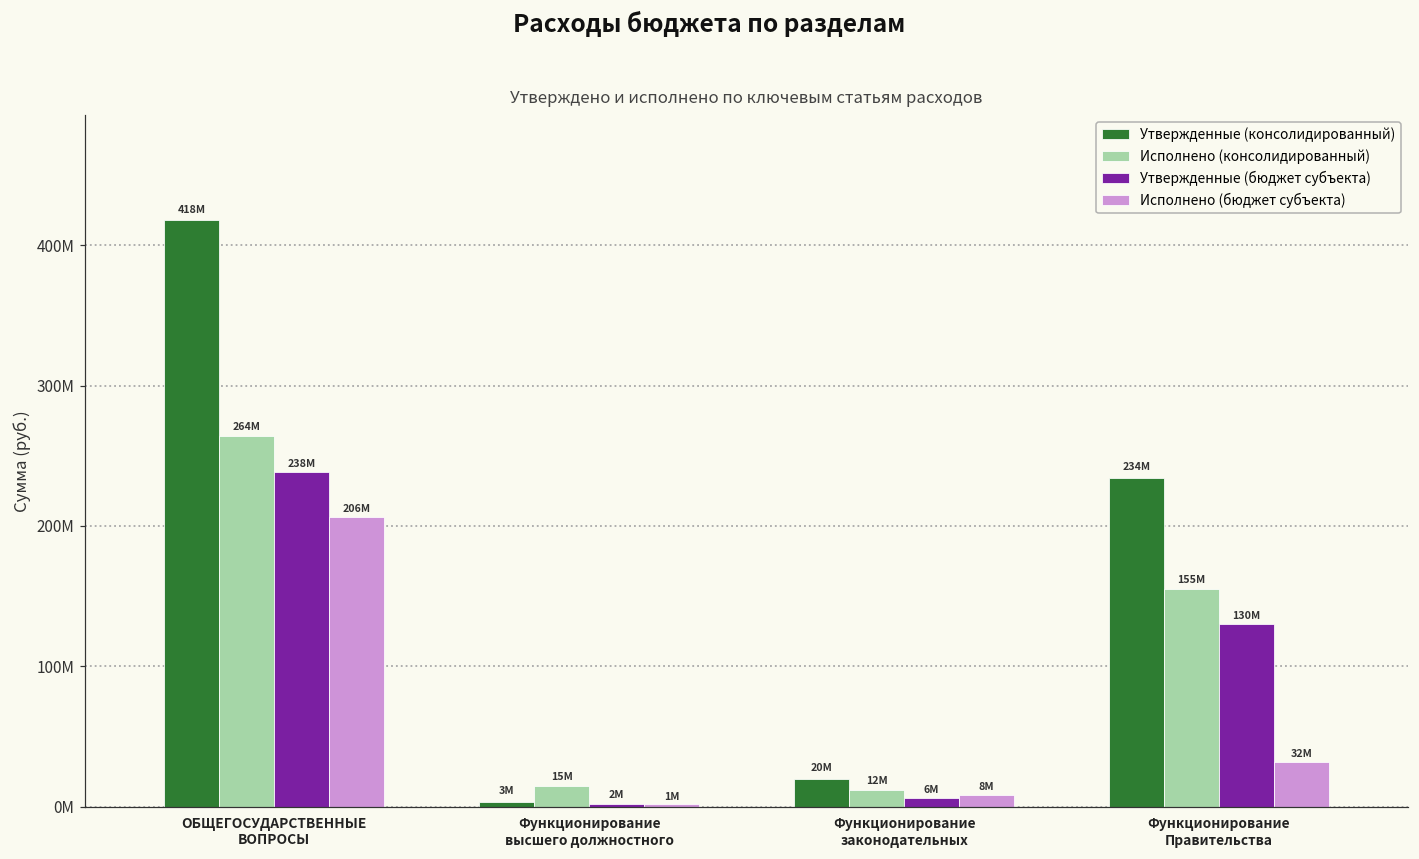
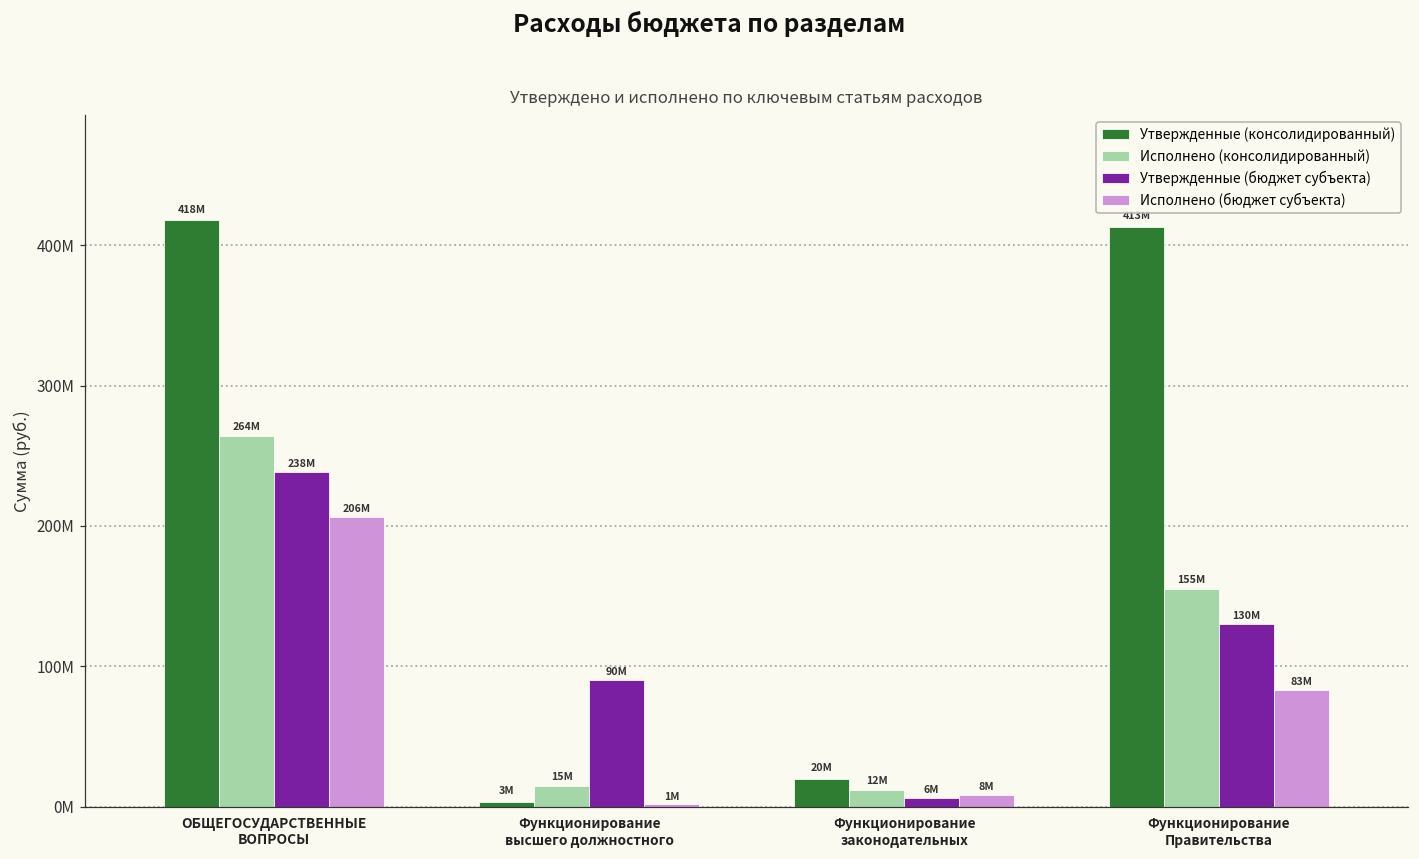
  {
    "Утвержденные (консолидированный)": {
-     "Функционирование Правительства": "234000000"
+     "Функционирование Правительства": "413000000"
    },
    "Исполнено (консолидированный)": {
      "ОБЩЕГОСУДАРСТВЕННЫЕ ВОПРОСЫ": "264M",
      "Функционирование высшего должностного": "15M",
      "Функционирование законодательных": "12M",
      "Функционирование Правительства": "155M"
    },
    "Утвержденные (бюджет субъекта)": {
      "ОБЩЕГОСУДАРСТВЕННЫЕ ВОПРОСЫ": "238M",
-     "Функционирование высшего должностного": "2M",
+     "Функционирование высшего должностного": "90M",
      "Функционирование законодательных": "6M",
      "Функционирование Правительства": "130M"
    },
    "Исполнено (бюджет субъекта)": {
      "ОБЩЕГОСУДАРСТВЕННЫЕ ВОПРОСЫ": "206M",
      "Функционирование высшего должностного": "1M",
      "Функционирование законодательных": "8M",
-     "Функционирование Правительства": "32M"
+     "Функционирование Правительства": "83M"
    }
  }
